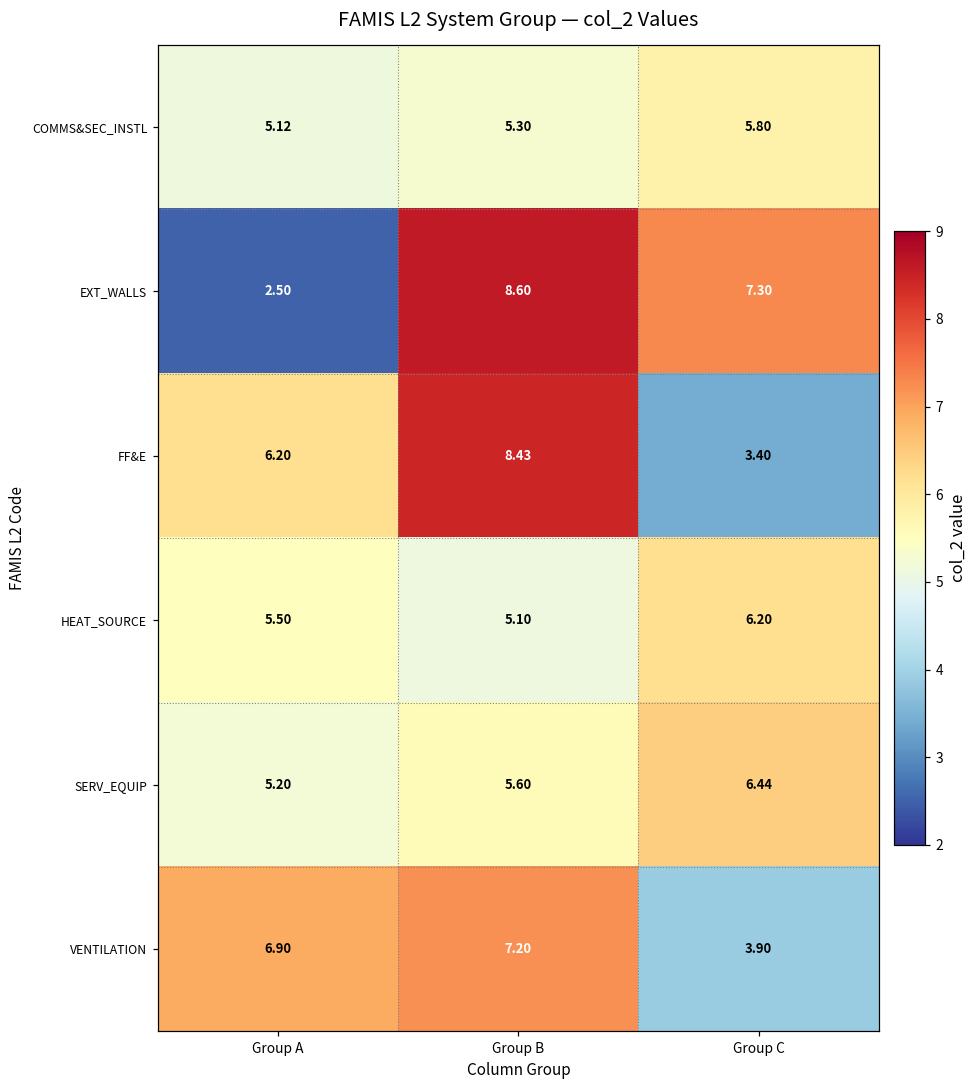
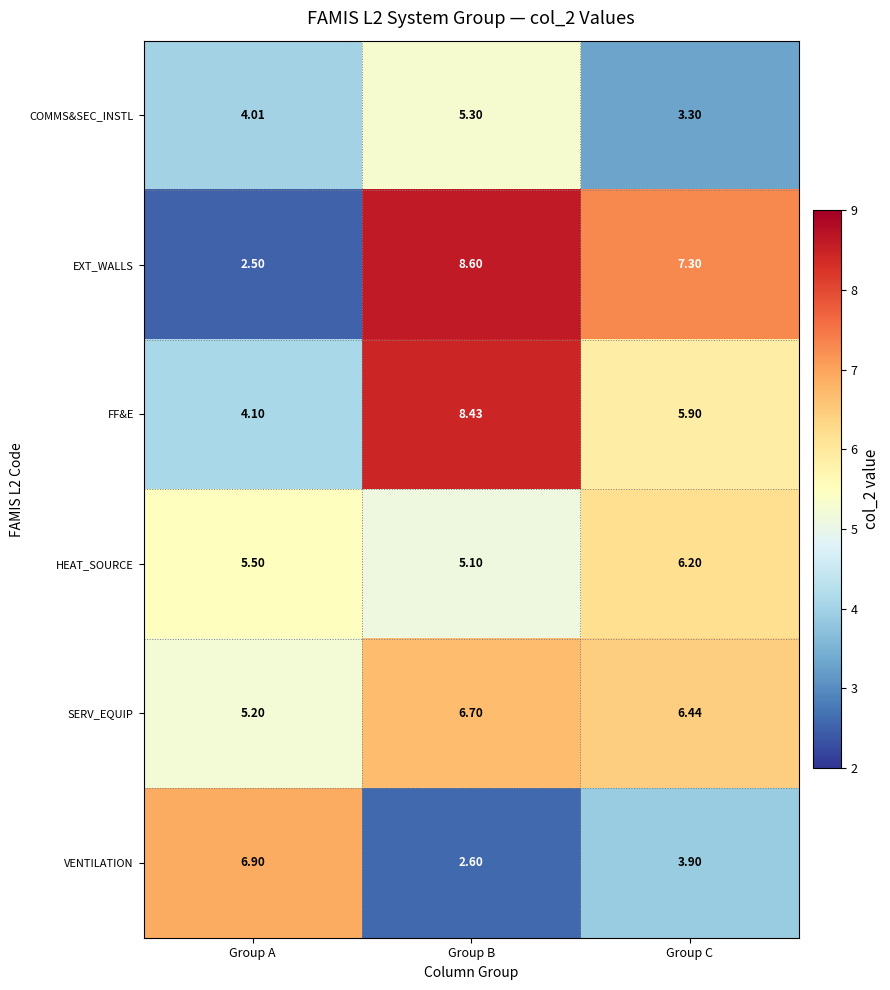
  {
    "COMMS&SEC_INSTL": {
-     "Group A": 5.12,
+     "Group A": 4.01,
      "Group B": 5.30,
-     "Group C": 5.80
+     "Group C": 3.30
    },
    "EXT_WALLS": {
      "Group A": 2.50,
      "Group B": 8.60,
      "Group C": 7.30
    },
    "FF&E": {
-     "Group A": 6.20,
+     "Group A": 4.10,
      "Group B": 8.43,
-     "Group C": 3.40
+     "Group C": 5.90
    },
    "HEAT_SOURCE": {
      "Group A": 5.50,
      "Group B": 5.10,
      "Group C": 6.20
    },
    "SERV_EQUIP": {
      "Group A": 5.20,
-     "Group B": 5.60,
+     "Group B": 6.70,
      "Group C": 6.44
    },
    "VENTILATION": {
      "Group A": 6.90,
-     "Group B": 7.20,
+     "Group B": 2.60,
      "Group C": 3.90
    }
  }
